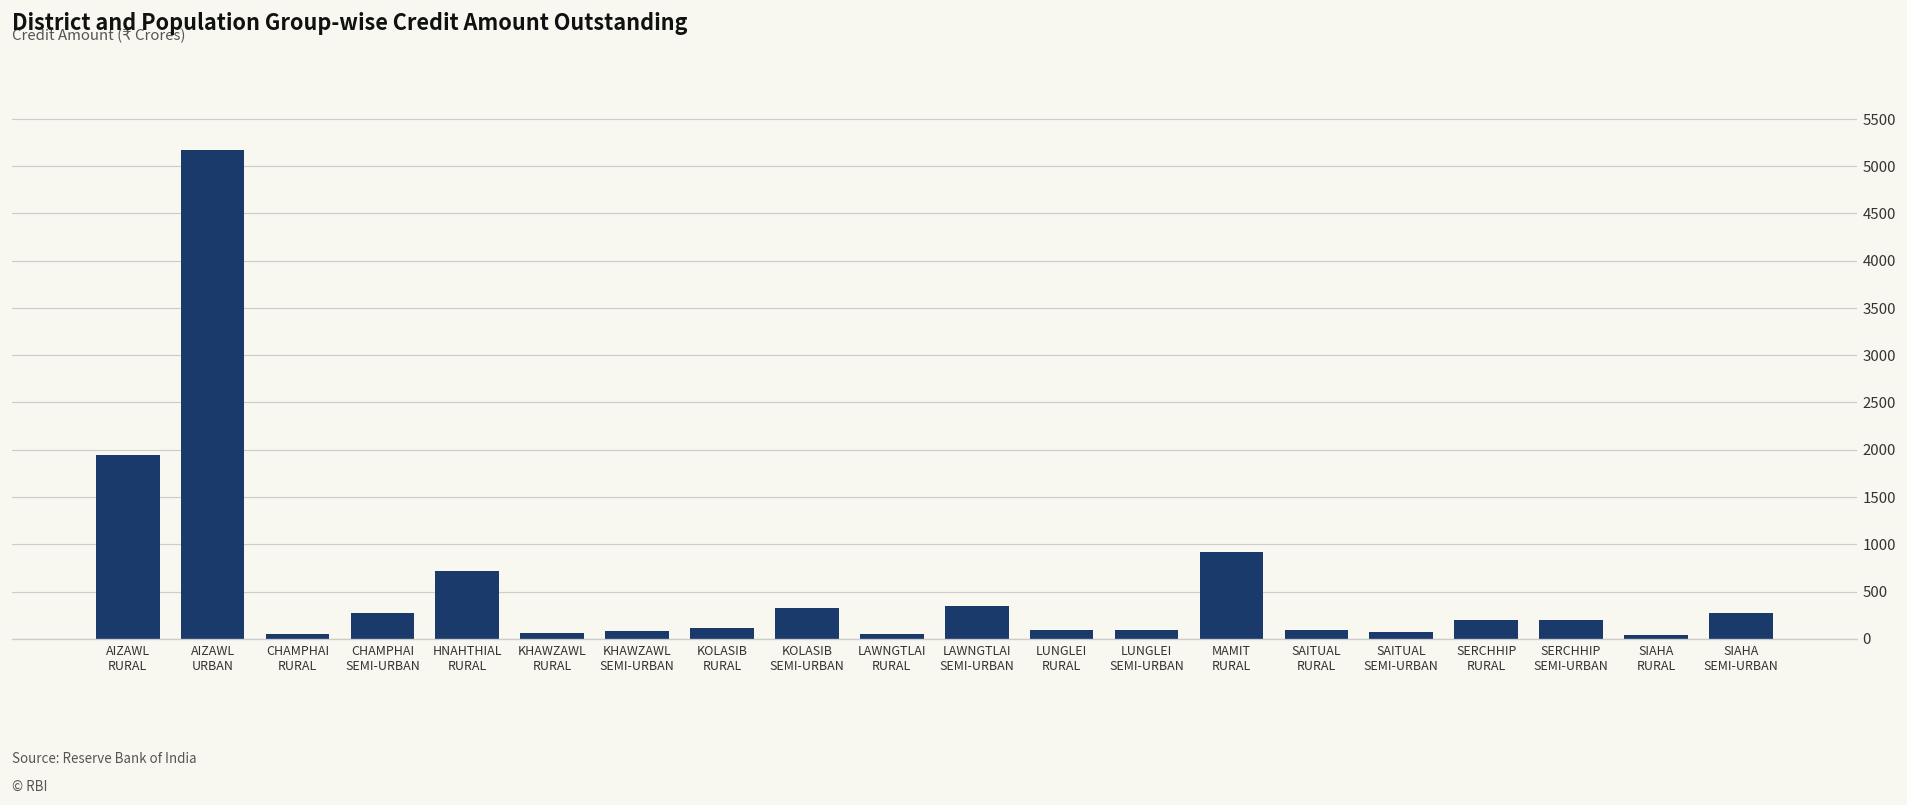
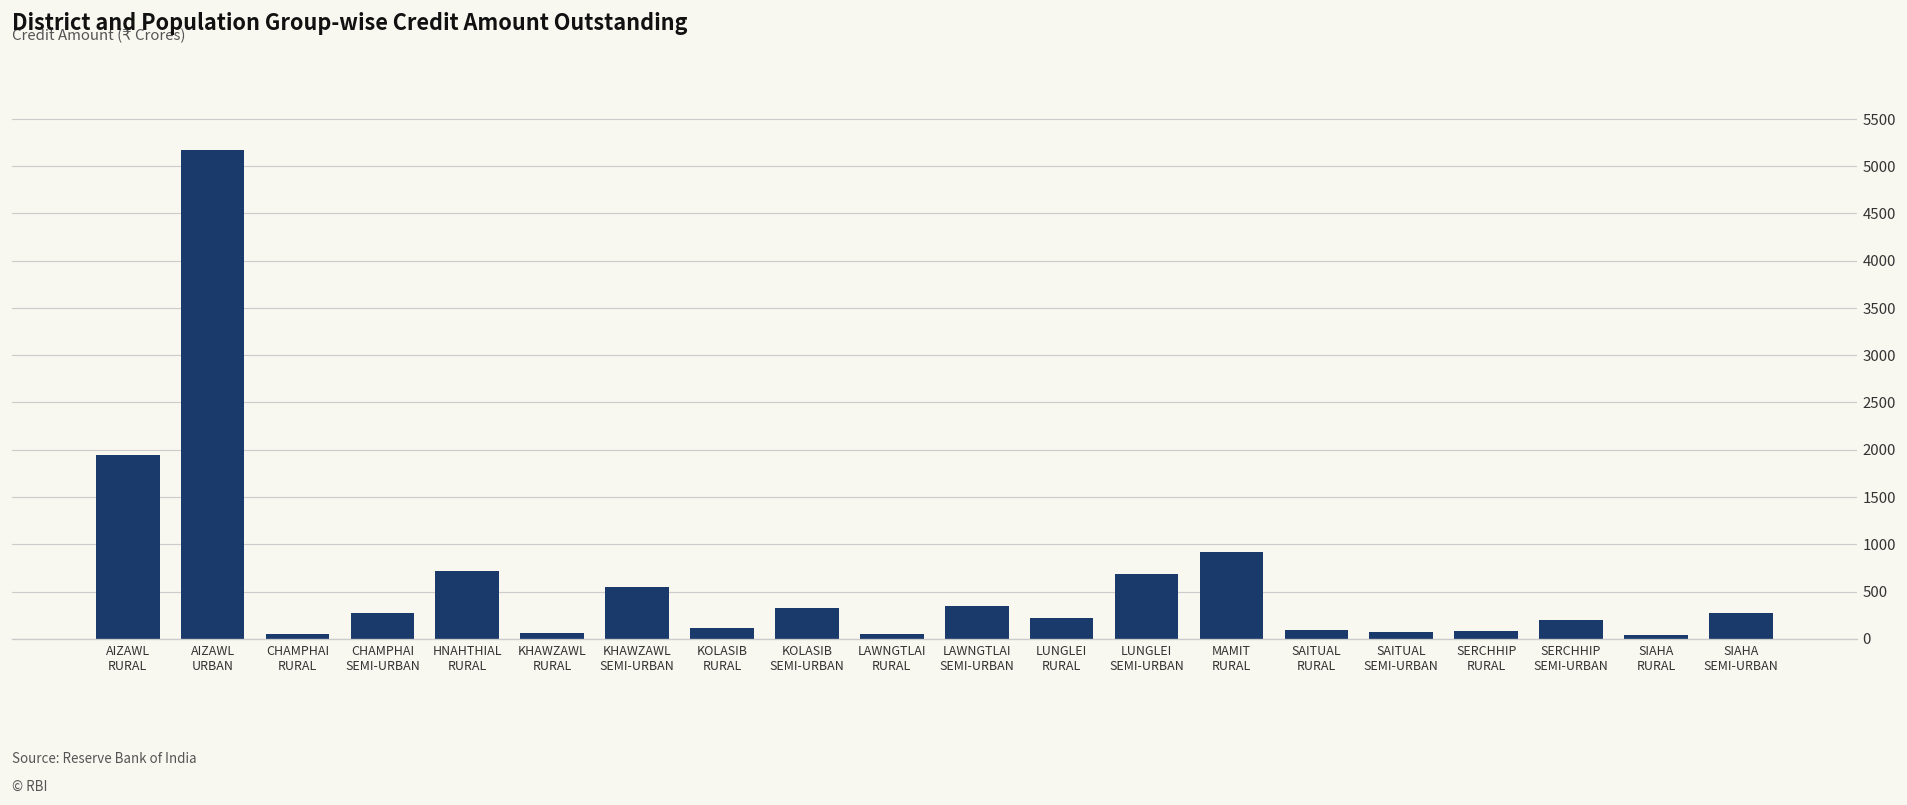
  {
    "AIZAWL RURAL": 1900,
    "AIZAWL URBAN": 5200,
    "CHAMPHAI RURAL": 0,
    "CHAMPHAI SEMI-URBAN": 300,
    "HNAHTHIAL RURAL": 700,
    "KHAWZAWL RURAL": 100,
-   "KHAWZAWL SEMI-URBAN": 100,
+   "KHAWZAWL SEMI-URBAN": 600,
    "KOLASIB RURAL": 100,
    "KOLASIB SEMI-URBAN": 300,
    "LAWNGTLAI RURAL": 100,
    "LAWNGTLAI SEMI-URBAN": 300,
-   "LUNGLEI RURAL": 100,
-   "LUNGLEI SEMI-URBAN": 100,
+   "LUNGLEI RURAL": 200,
+   "LUNGLEI SEMI-URBAN": 700,
    "MAMIT RURAL": 900,
    "SAITUAL RURAL": 100,
    "SAITUAL SEMI-URBAN": 100,
-   "SERCHHIP RURAL": 200,
+   "SERCHHIP RURAL": 100,
    "SERCHHIP SEMI-URBAN": 200,
    "SIAHA RURAL": 0,
    "SIAHA SEMI-URBAN": 300
  }
